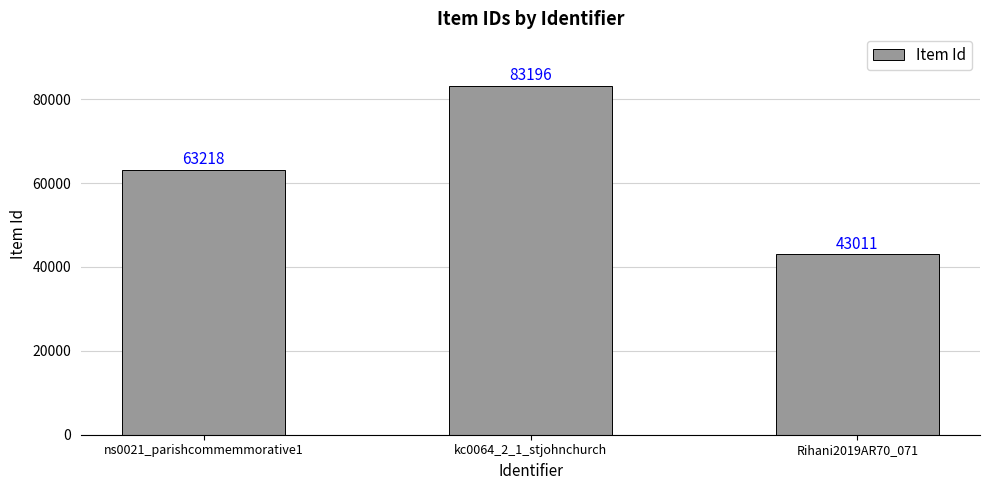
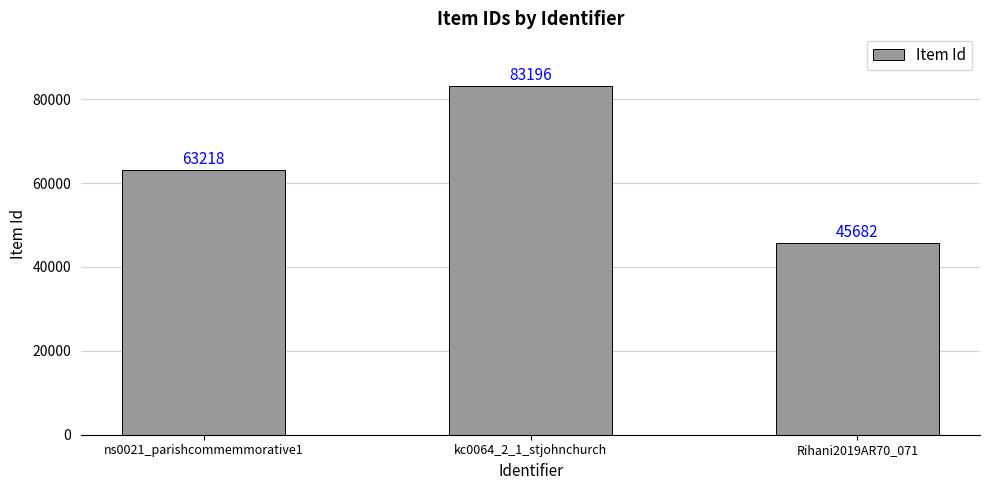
  {
    "ns0021_parishcommemmorative1": 63218,
    "kc0064_2_1_stjohnchurch": 83196,
-   "Rihani2019AR70_071": 43011
+   "Rihani2019AR70_071": 45682
  }
